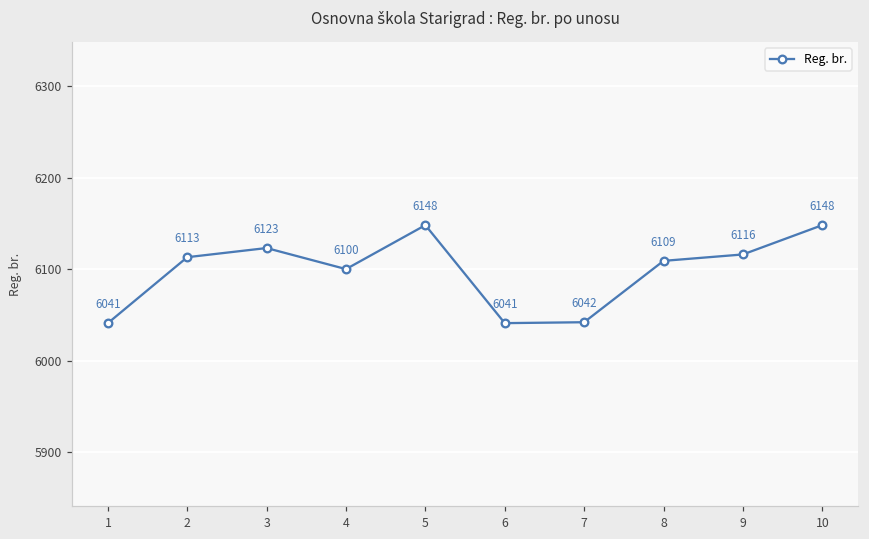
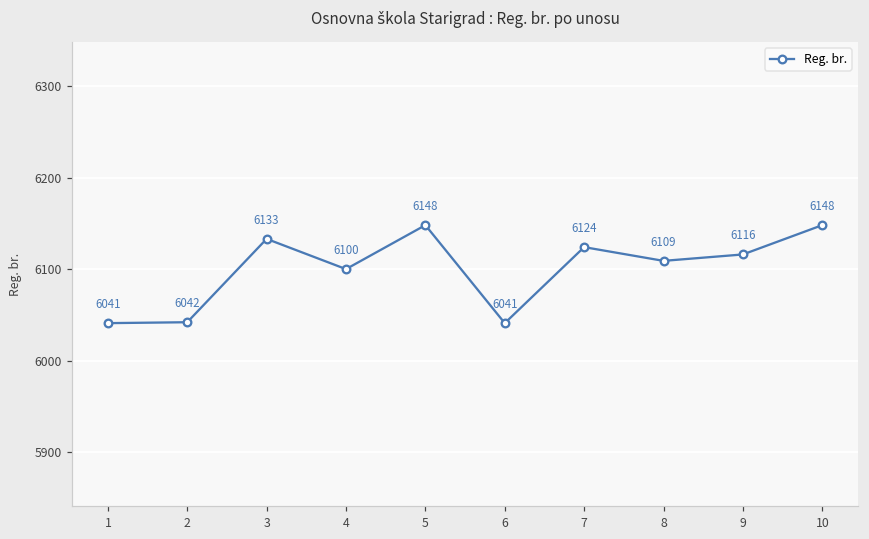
  {
    "1": 6041,
-   "2": 6113,
-   "3": 6123,
+   "2": 6042,
+   "3": 6133,
    "4": 6100,
    "5": 6148,
    "6": 6041,
-   "7": 6042,
+   "7": 6124,
    "8": 6109,
    "9": 6116,
    "10": 6148
  }
